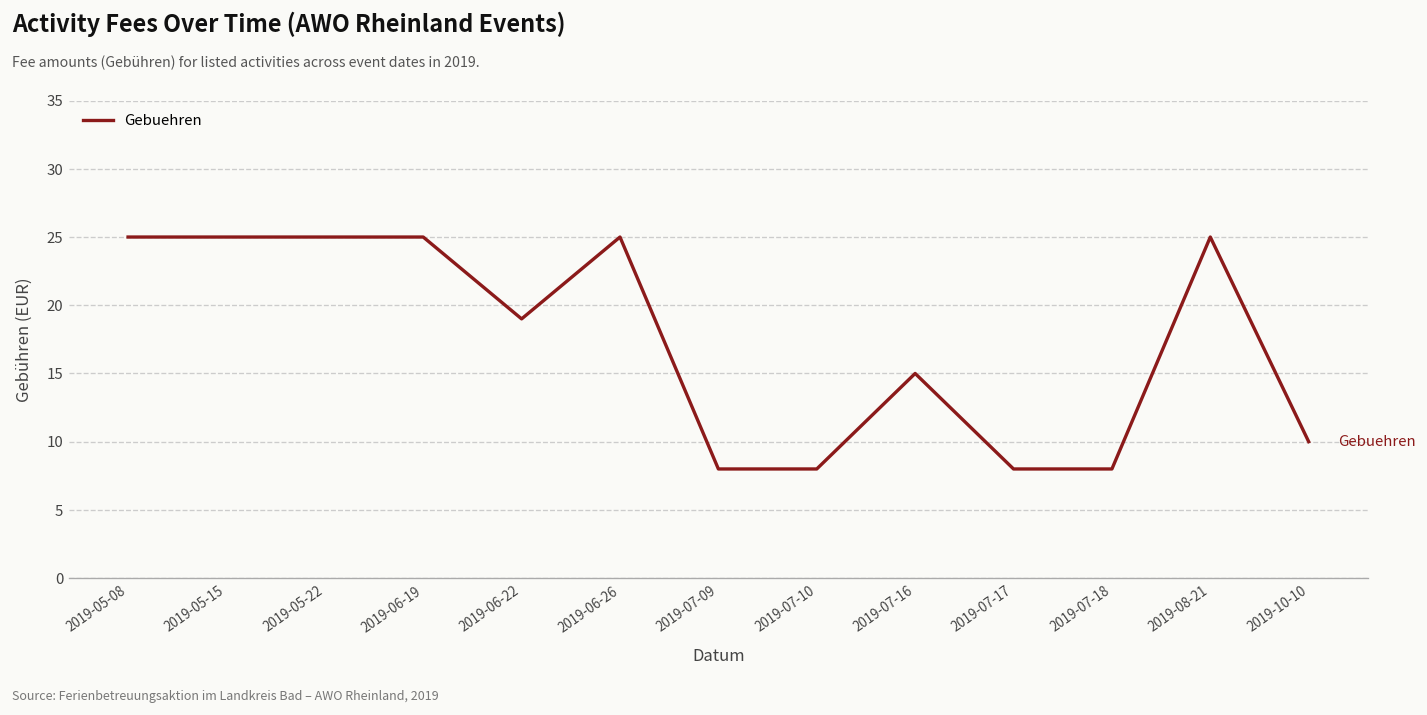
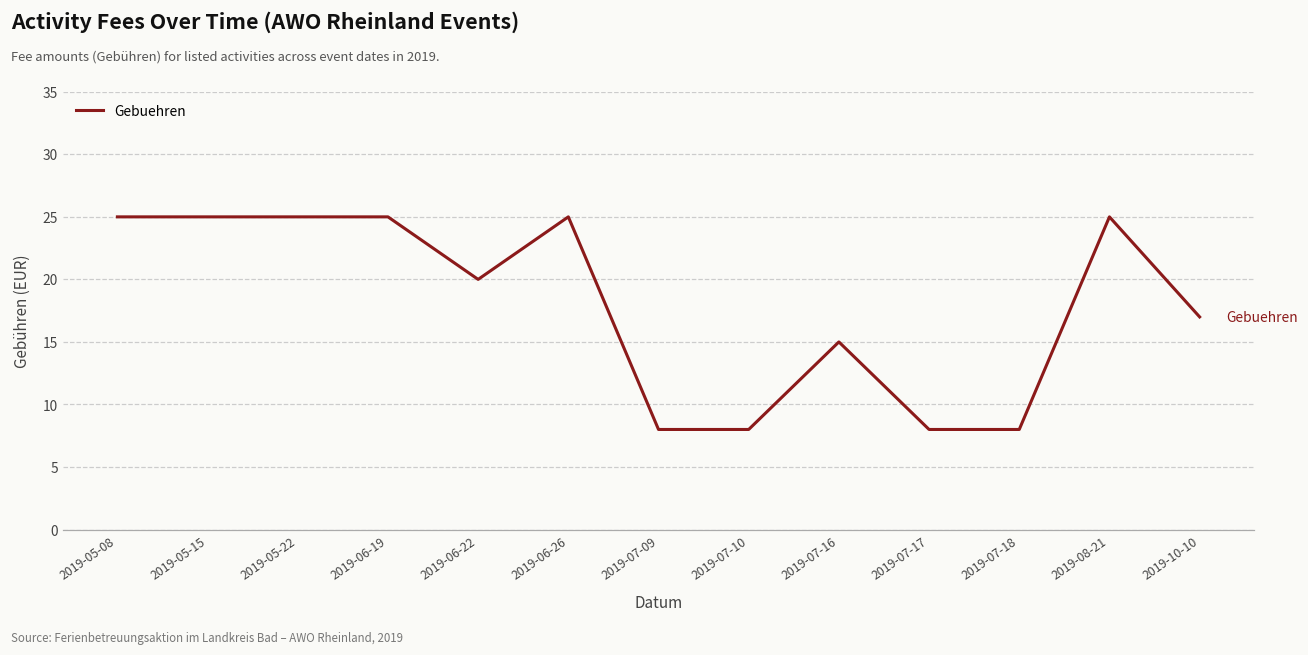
  {
    "2019-05-08": 25,
    "2019-05-15": 25,
    "2019-05-22": 25,
    "2019-06-19": 25,
-   "2019-06-22": 19,
+   "2019-06-22": 20,
    "2019-06-26": 25,
    "2019-07-09": 8,
    "2019-07-10": 8,
    "2019-07-16": 15,
    "2019-07-17": 8,
    "2019-07-18": 8,
    "2019-08-21": 25,
-   "2019-10-10": 10
+   "2019-10-10": 17
  }
